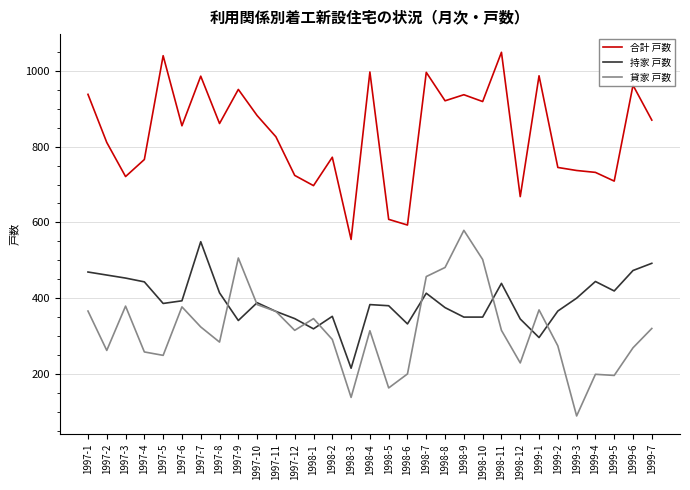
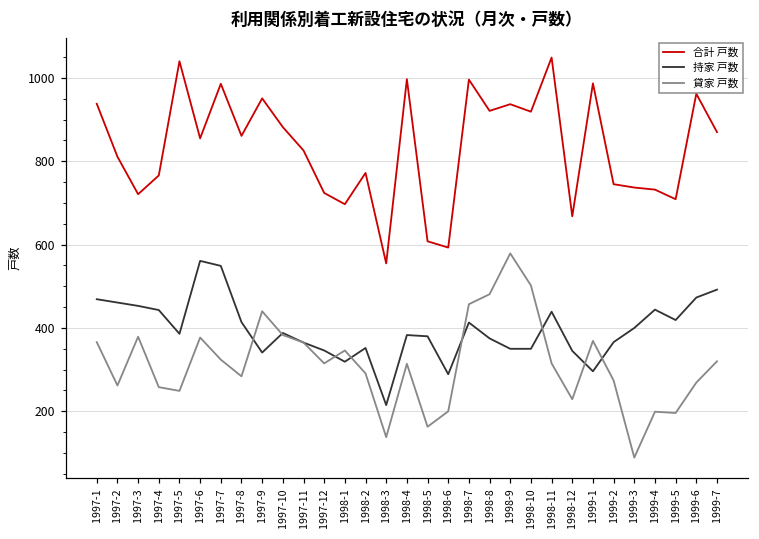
  {
    "合計 戸数": {
      "1997-1": 940,
      "1997-2": 810,
      "1997-3": 720,
      "1997-4": 770,
      "1997-5": 1040,
      "1997-6": 860,
      "1997-7": 990,
      "1997-8": 860,
      "1997-9": 950,
      "1997-10": 880,
      "1997-11": 830,
      "1997-12": 720,
      "1998-1": 700,
      "1998-2": 770,
      "1998-3": 560,
      "1998-4": 1000,
      "1998-5": 610,
      "1998-6": 590,
      "1998-7": 1000,
      "1998-8": 920,
      "1998-9": 940,
      "1998-10": 920,
      "1998-11": 1050,
      "1998-12": 670,
      "1999-1": 990,
      "1999-2": 750,
      "1999-3": 740,
      "1999-4": 730,
      "1999-5": 710,
      "1999-7": 870
    },
    "持家 戸数": {
      "1997-1": 470,
      "1997-2": 460,
      "1997-3": 450,
      "1997-4": 440,
      "1997-5": 390,
-     "1997-6": 390,
+     "1997-6": 560,
      "1997-7": 550,
      "1997-8": 410,
      "1997-9": 340,
      "1997-12": 350,
      "1998-1": 320,
      "1998-2": 350,
      "1998-3": 220,
      "1998-4": 380,
      "1998-5": 380,
-     "1998-6": 330,
+     "1998-6": 290,
      "1998-7": 410,
      "1998-8": 380,
      "1998-9": 350,
      "1998-10": 350,
      "1998-11": 440,
      "1998-12": 350,
      "1999-1": 300,
      "1999-2": 370,
      "1999-3": 400,
      "1999-4": 440,
      "1999-5": 420,
      "1999-6": 470,
      "1999-7": 490
    },
    "貸家 戸数": {
      "1997-1": 370,
      "1997-2": 260,
      "1997-3": 380,
      "1997-4": 260,
      "1997-5": 250,
      "1997-6": 380,
      "1997-7": 320,
      "1997-8": 280,
-     "1997-9": 510,
+     "1997-9": 440,
      "1997-12": 320,
      "1998-1": 350,
      "1998-2": 290,
      "1998-3": 140,
      "1998-4": 310,
      "1998-5": 160,
      "1998-6": 200,
      "1998-7": 460,
      "1998-8": 480,
      "1998-9": 580,
      "1998-10": 500,
      "1998-11": 320,
      "1998-12": 230,
      "1999-1": 370,
      "1999-2": 270,
      "1999-3": 90,
      "1999-4": 200,
      "1999-5": 200,
      "1999-6": 270,
      "1999-7": 320
    }
  }
